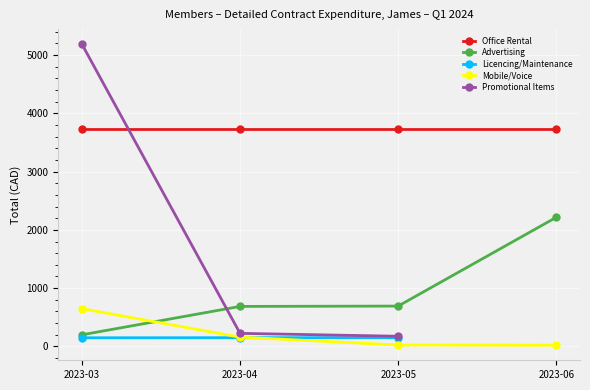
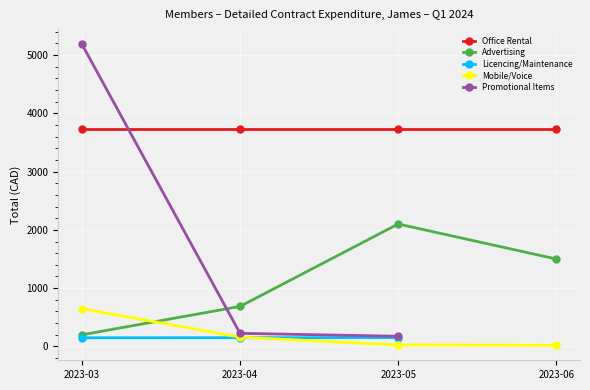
  {
    "Office Rental": {
      "2023-03": 3700,
      "2023-04": 3700,
      "2023-05": 3700,
      "2023-06": 3700
    },
    "Advertising": {
      "2023-03": 200,
      "2023-04": 700,
-     "2023-05": 700,
-     "2023-06": 2200
+     "2023-05": 2100,
+     "2023-06": 1500
    },
    "Licencing/Maintenance": {
      "2023-03": 100
    },
    "Mobile/Voice": {
      "2023-03": 600,
      "2023-05": 0,
      "2023-06": 0
    },
    "Promotional Items": {
      "2023-03": 5200,
      "2023-04": 200
    }
  }
